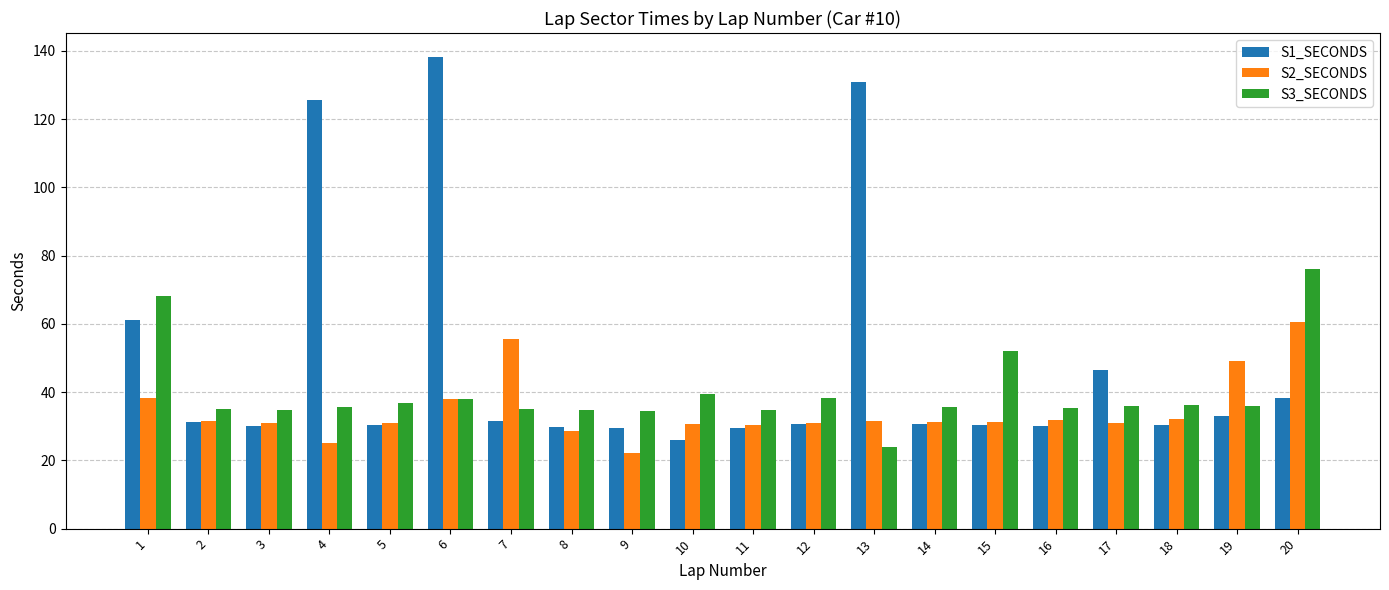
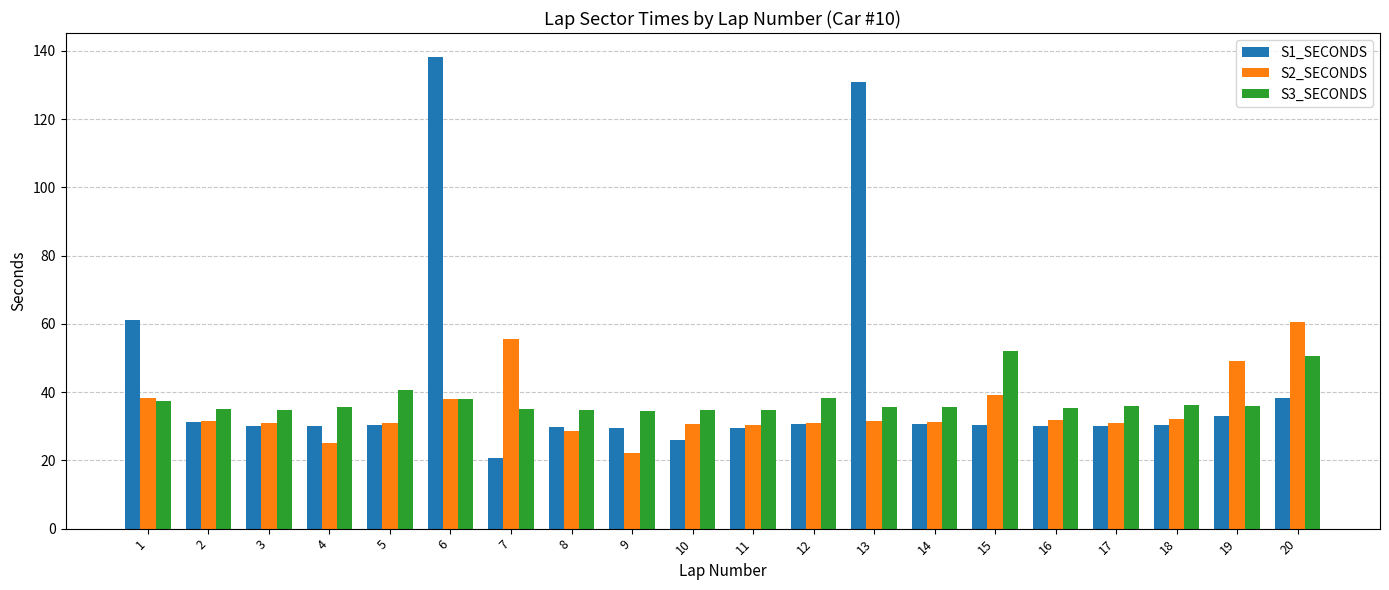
  {
    "S1_SECONDS": {
      "1": 61,
      "2": 31,
      "3": 30,
-     "4": 126,
+     "4": 30,
      "5": 30,
      "6": 138,
-     "7": 31,
+     "7": 21,
      "8": 30,
      "9": 29,
      "10": 26,
      "11": 29,
      "12": 31,
      "13": 131,
      "14": 31,
      "15": 30,
      "16": 30,
-     "17": 47,
+     "17": 30,
      "18": 30,
      "19": 33,
      "20": 38
    },
    "S2_SECONDS": {
      "1": 38,
      "2": 32,
      "3": 31,
      "4": 25,
      "5": 31,
      "6": 38,
      "7": 56,
      "8": 29,
      "9": 22,
      "10": 31,
      "11": 30,
      "12": 31,
      "13": 31,
      "14": 31,
-     "15": 31,
+     "15": 39,
      "16": 32,
      "17": 31,
      "18": 32,
      "19": 49,
      "20": 61
    },
    "S3_SECONDS": {
-     "1": 68,
+     "1": 37,
      "2": 35,
      "3": 35,
      "4": 36,
-     "5": 37,
+     "5": 41,
      "6": 38,
      "7": 35,
      "8": 35,
      "9": 34,
-     "10": 39,
+     "10": 35,
      "11": 35,
      "12": 38,
-     "13": 24,
+     "13": 36,
      "14": 36,
      "15": 52,
      "16": 35,
      "17": 36,
      "18": 36,
      "19": 36,
-     "20": 76
+     "20": 51
    }
  }
